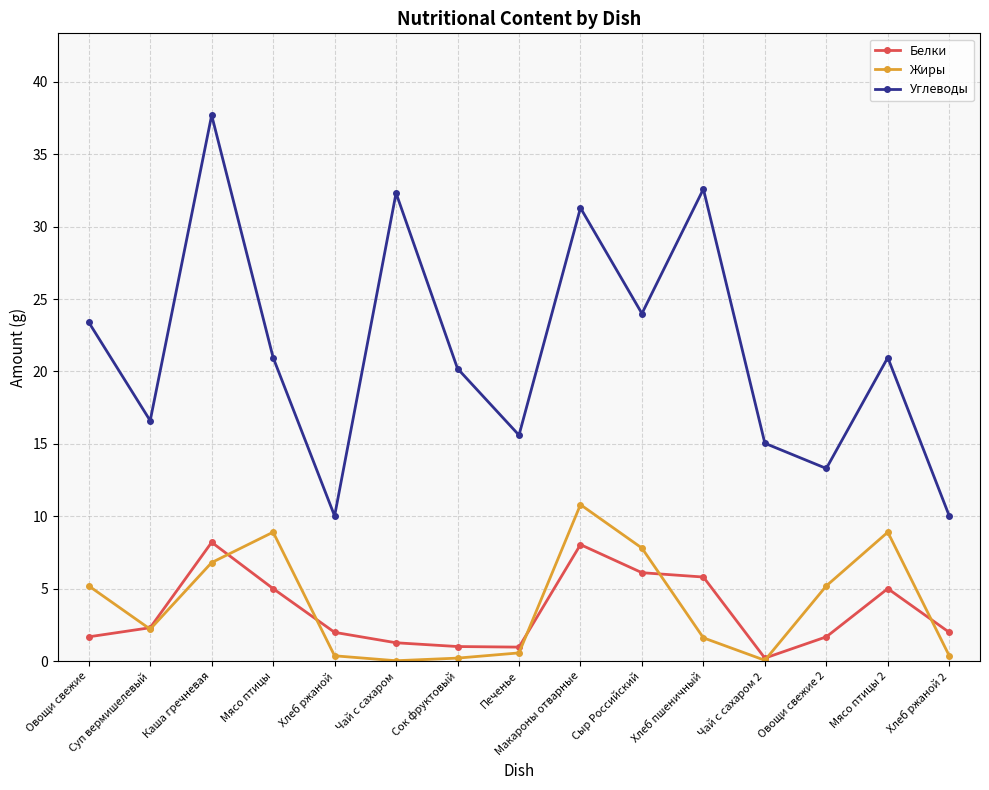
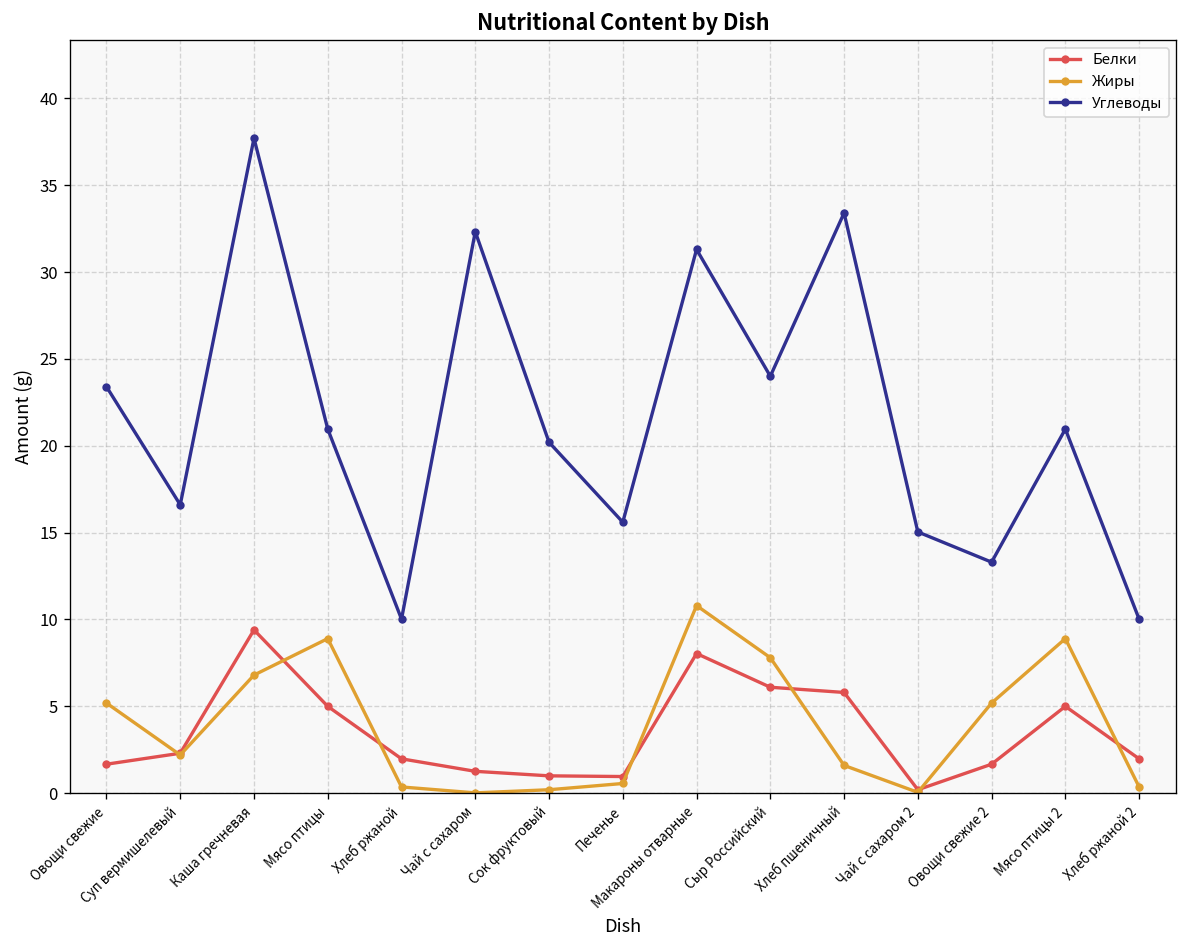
  {
    "Белки": {
      "Овощи свежие": 1.7,
-     "Каша гречневая": 8.2,
+     "Каша гречневая": 9.4,
      "Мясо птицы": 5.0,
      "Хлеб ржаной": 2.0,
      "Чай с сахаром": 1.3,
      "Сок фруктовый": 1.0,
      "Печенье": 1.0,
      "Макароны отварные": 8.0,
      "Сыр Российский": 6.1,
      "Хлеб пшеничный": 5.8,
      "Овощи свежие 2": 1.7,
      "Мясо птицы 2": 5.0,
      "Хлеб ржаной 2": 2.0
    },
    "Жиры": {
      "Овощи свежие": 5.2,
      "Каша гречневая": 6.8,
      "Мясо птицы": 8.9,
      "Хлеб ржаной": 0.4,
      "Чай с сахаром": 0.0,
      "Сок фруктовый": 0.2,
      "Печенье": 0.6,
      "Макароны отварные": 10.8,
      "Сыр Российский": 7.8,
      "Хлеб пшеничный": 1.6,
      "Овощи свежие 2": 5.2,
      "Мясо птицы 2": 8.9,
      "Хлеб ржаной 2": 0.4
    },
    "Углеводы": {
      "Овощи свежие": 23.4,
      "Суп вермишелевый": 16.6,
      "Каша гречневая": 37.7,
      "Мясо птицы": 21.0,
      "Хлеб ржаной": 10.0,
      "Чай с сахаром": 32.3,
      "Сок фруктовый": 20.2,
      "Печенье": 15.6,
      "Макароны отварные": 31.3,
      "Сыр Российский": 24.0,
-     "Хлеб пшеничный": 32.6,
+     "Хлеб пшеничный": 33.4,
      "Чай с сахаром 2": 15.0,
      "Овощи свежие 2": 13.3,
      "Мясо птицы 2": 21.0,
      "Хлеб ржаной 2": 10.0
    }
  }
